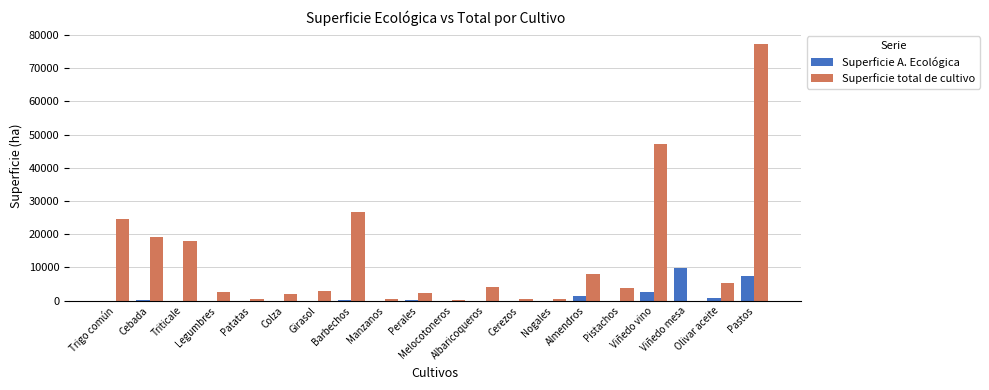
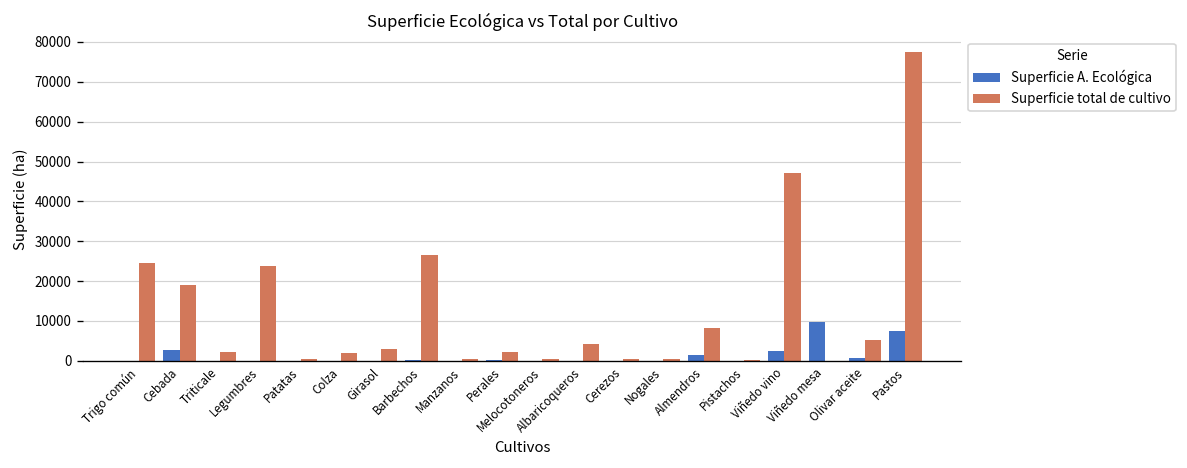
  {
    "Superficie A. Ecológica": {
-     "Cebada": 0,
+     "Cebada": 3000,
      "Colza": 0,
      "Girasol": 0,
      "Almendros": 1000,
      "Viñedo vino": 3000,
      "Viñedo mesa": 10000,
      "Olivar aceite": 1000,
      "Pastos": 8000
    },
    "Superficie total de cultivo": {
      "Trigo común": 24000,
      "Cebada": 19000,
-     "Triticale": 18000,
-     "Legumbres": 3000,
+     "Triticale": 2000,
+     "Legumbres": 24000,
      "Colza": 2000,
      "Girasol": 3000,
      "Barbechos": 27000,
      "Perales": 2000,
      "Albaricoqueros": 4000,
      "Almendros": 8000,
-     "Pistachos": 4000,
+     "Pistachos": 0,
      "Viñedo vino": 47000,
      "Olivar aceite": 5000,
      "Pastos": 77000
    }
  }
